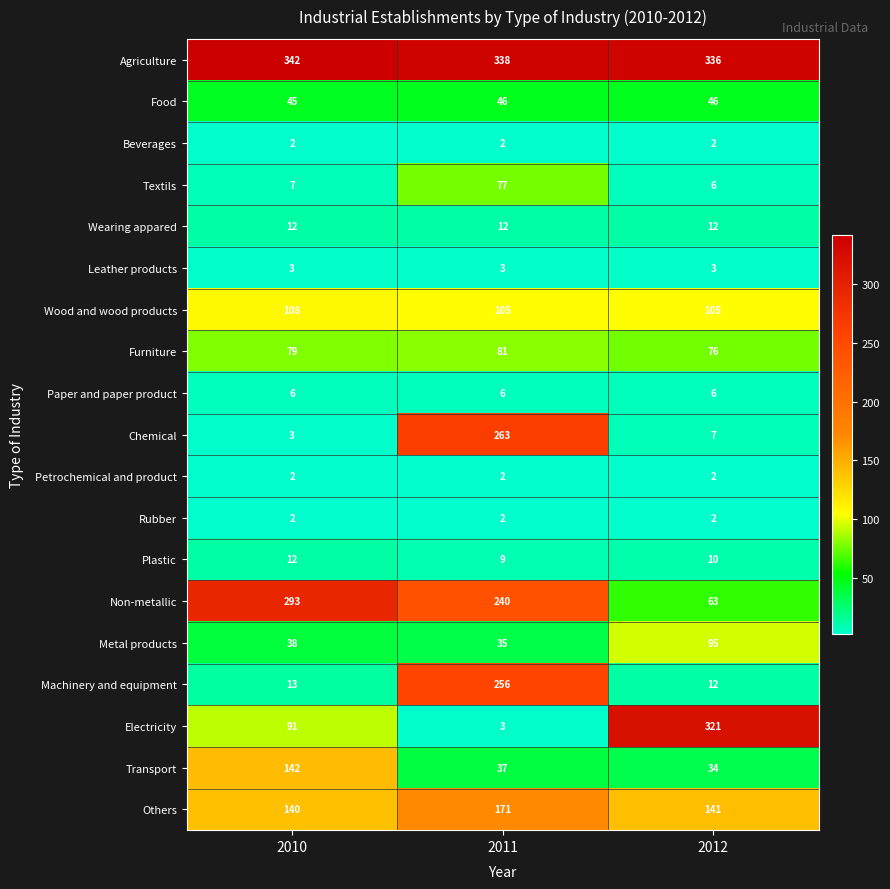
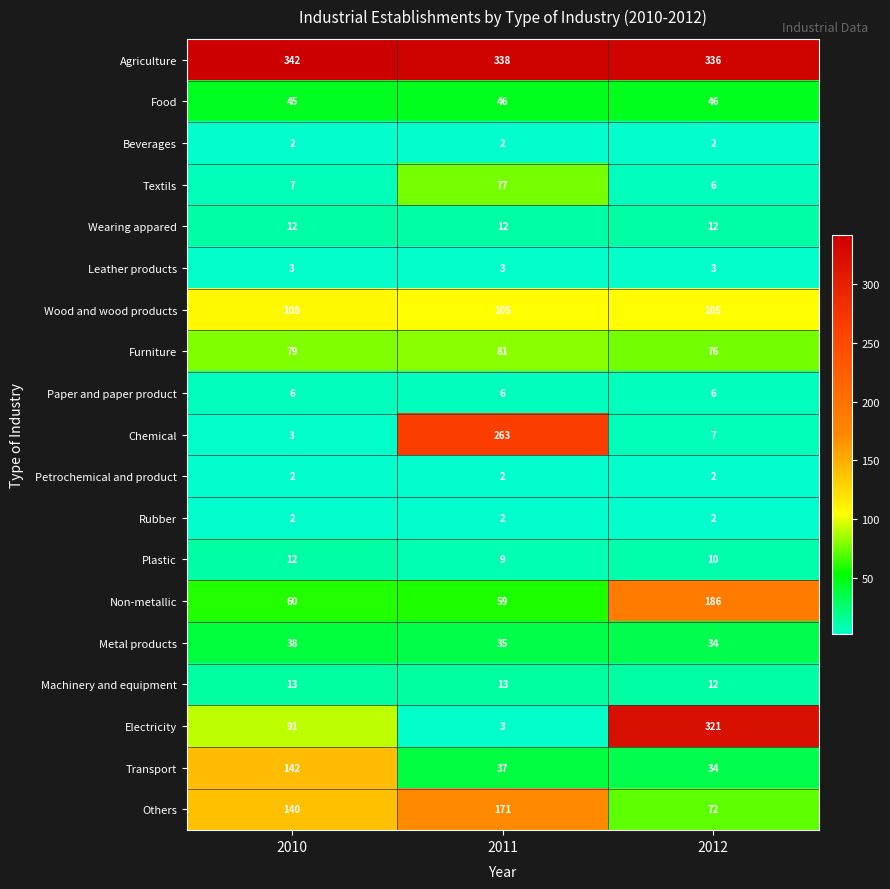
  {
    "Agriculture": {
      "2010": 342,
      "2011": 338,
      "2012": 336
    },
    "Food": {
      "2010": 45,
      "2011": 46,
      "2012": 46
    },
    "Beverages": {
      "2010": 2,
      "2011": 2,
      "2012": 2
    },
    "Textils": {
      "2010": 7,
      "2011": 77,
      "2012": 6
    },
    "Wearing appared": {
      "2010": 12,
      "2011": 12,
      "2012": 12
    },
    "Leather products": {
      "2010": 3,
      "2011": 3,
      "2012": 3
    },
    "Wood and wood products": {
      "2010": 108,
      "2011": 105,
      "2012": 105
    },
    "Furniture": {
      "2010": 79,
      "2011": 81,
      "2012": 76
    },
    "Paper and paper product": {
      "2010": 6,
      "2011": 6,
      "2012": 6
    },
    "Chemical": {
      "2010": 3,
      "2011": 263,
      "2012": 7
    },
    "Petrochemical and product": {
      "2010": 2,
      "2011": 2,
      "2012": 2
    },
    "Rubber": {
      "2010": 2,
      "2011": 2,
      "2012": 2
    },
    "Plastic": {
      "2010": 12,
      "2011": 9,
      "2012": 10
    },
    "Non-metallic": {
-     "2010": 293,
-     "2011": 240,
-     "2012": 63
+     "2010": 60,
+     "2011": 59,
+     "2012": 186
    },
    "Metal products": {
      "2010": 38,
      "2011": 35,
-     "2012": 95
+     "2012": 34
    },
    "Machinery and equipment": {
      "2010": 13,
-     "2011": 256,
+     "2011": 13,
      "2012": 12
    },
    "Electricity": {
      "2010": 91,
      "2011": 3,
      "2012": 321
    },
    "Transport": {
      "2010": 142,
      "2011": 37,
      "2012": 34
    },
    "Others": {
      "2010": 140,
      "2011": 171,
-     "2012": 141
+     "2012": 72
    }
  }
